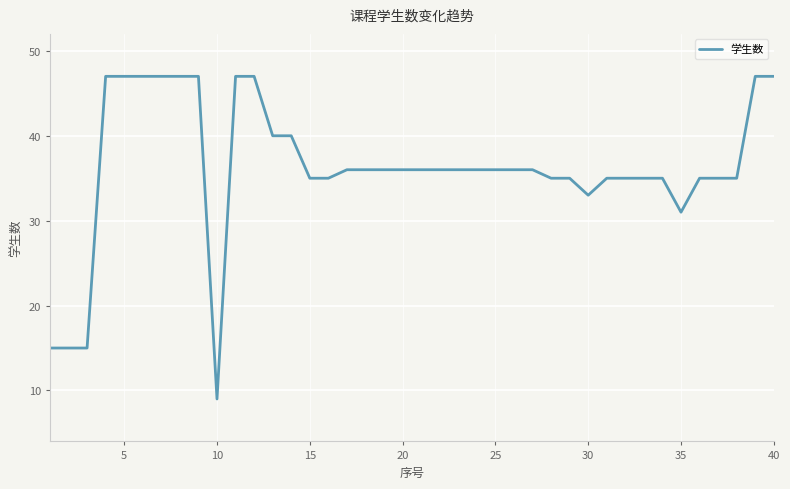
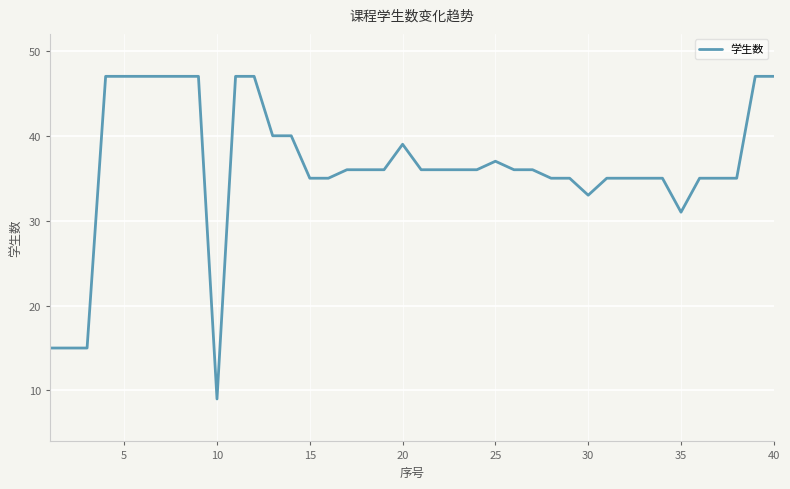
  {
    "5": 47,
    "10": 9,
    "15": 35,
-   "20": 36,
-   "25": 36,
+   "20": 39,
+   "25": 37,
    "30": 33,
    "35": 31,
    "40": 47
  }
